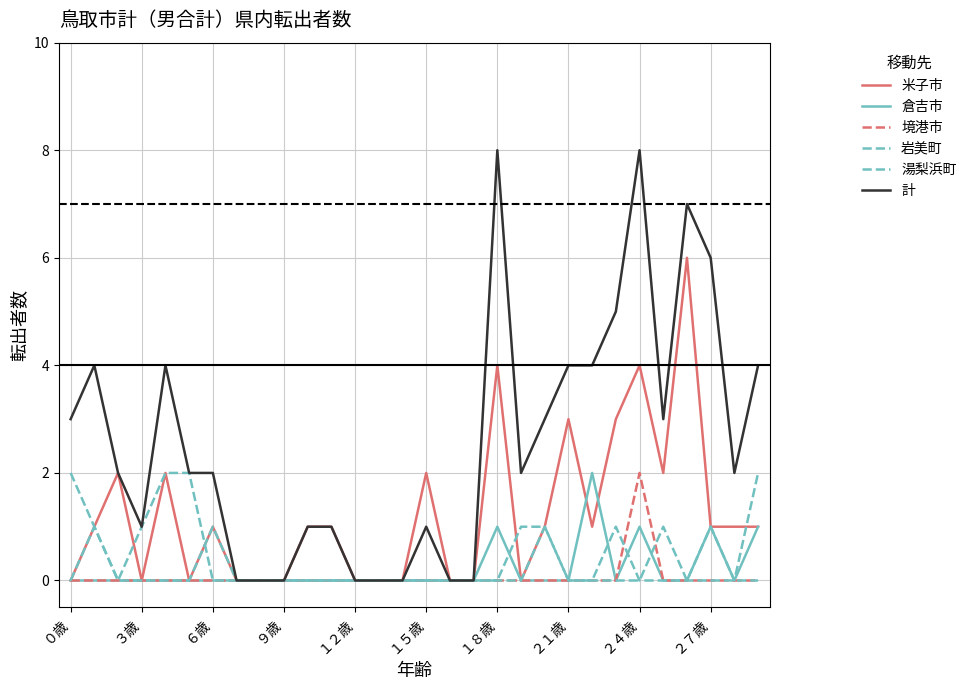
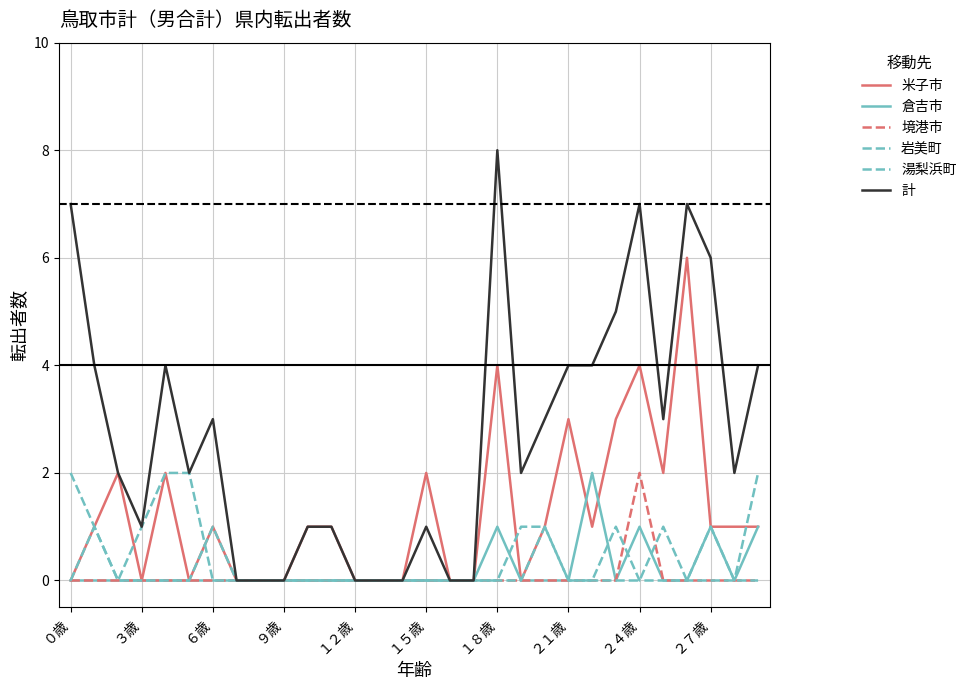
  {
    "計": {
-     "０歳": 3,
-     "６歳": 2,
+     "０歳": 7,
+     "６歳": 3,
      "１５歳": 1,
      "１８歳": 8,
      "２１歳": 4,
-     "２４歳": 8,
+     "２４歳": 7,
      "２７歳": 6
    }
  }
